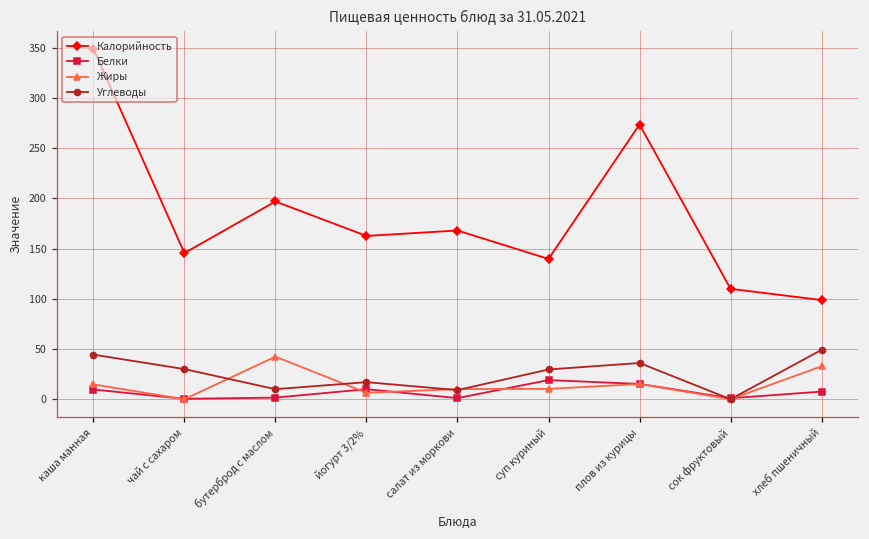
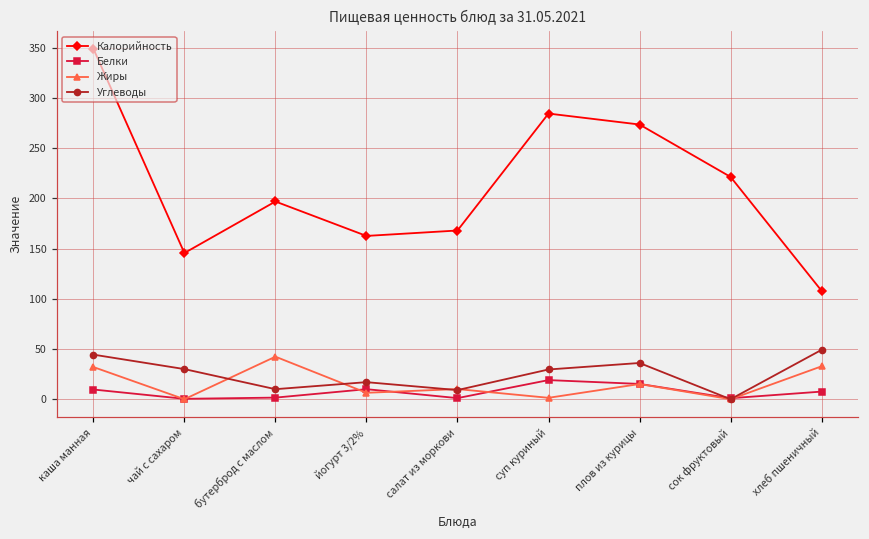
  {
    "Калорийность": {
      "чай с сахаром": 150,
      "бутерброд с маслом": 200,
      "йогурт 3/2%": 160,
      "салат из моркови": 170,
-     "суп куриный": 140,
+     "суп куриный": 280,
      "плов из курицы": 270,
-     "сок фруктовый": 110,
-     "хлеб пшеничный": 100
+     "сок фруктовый": 220,
+     "хлеб пшеничный": 110
    },
    "Жиры": {
-     "каша манная": 10,
+     "каша манная": 30,
      "бутерброд с маслом": 40,
      "йогурт 3/2%": 10,
-     "суп куриный": 10,
+     "суп куриный": 0,
      "хлеб пшеничный": 30
    }
  }
